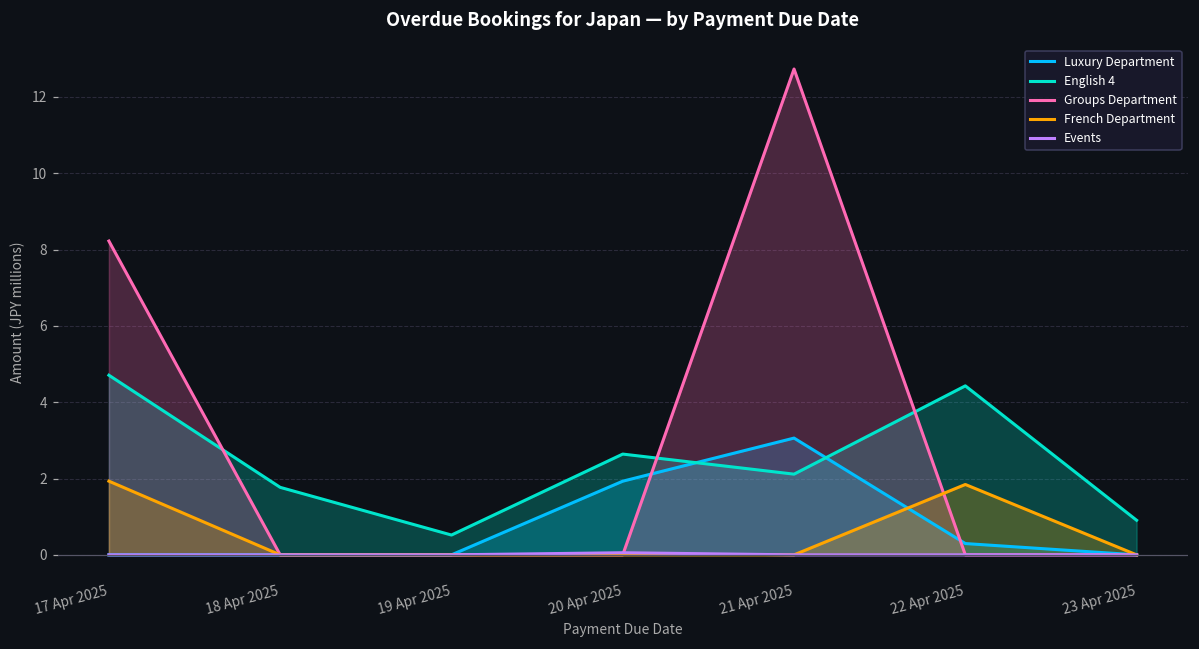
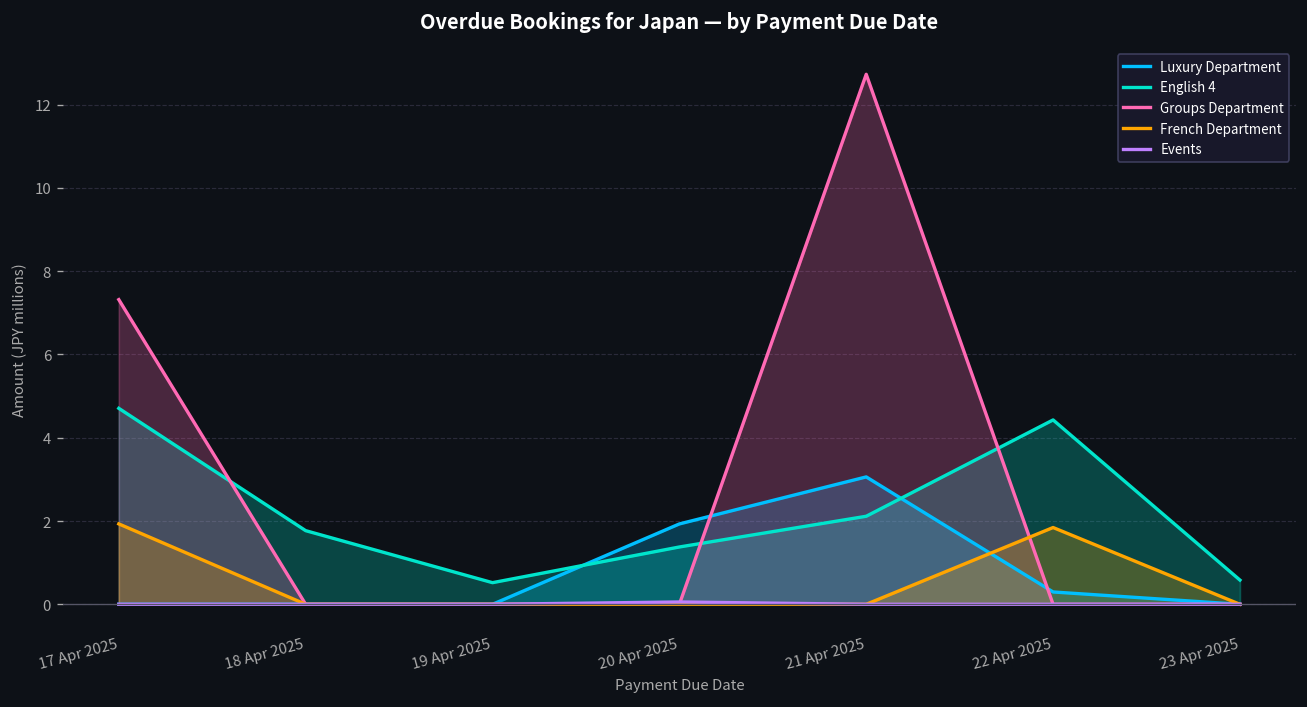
  {
    "Luxury Department": {
      "20 Apr 2025": 1.9,
      "21 Apr 2025": 3.1,
      "22 Apr 2025": 0.3
    },
    "English 4": {
      "17 Apr 2025": 4.7,
      "18 Apr 2025": 1.8,
      "19 Apr 2025": 0.5,
-     "20 Apr 2025": 2.6,
+     "20 Apr 2025": 1.4,
      "21 Apr 2025": 2.1,
      "22 Apr 2025": 4.4,
-     "23 Apr 2025": 0.9
+     "23 Apr 2025": 0.6
    },
    "Groups Department": {
-     "17 Apr 2025": 8.2,
+     "17 Apr 2025": 7.3,
      "21 Apr 2025": 12.7
    },
    "French Department": {
      "17 Apr 2025": 1.9,
      "22 Apr 2025": 1.8
    }
  }
